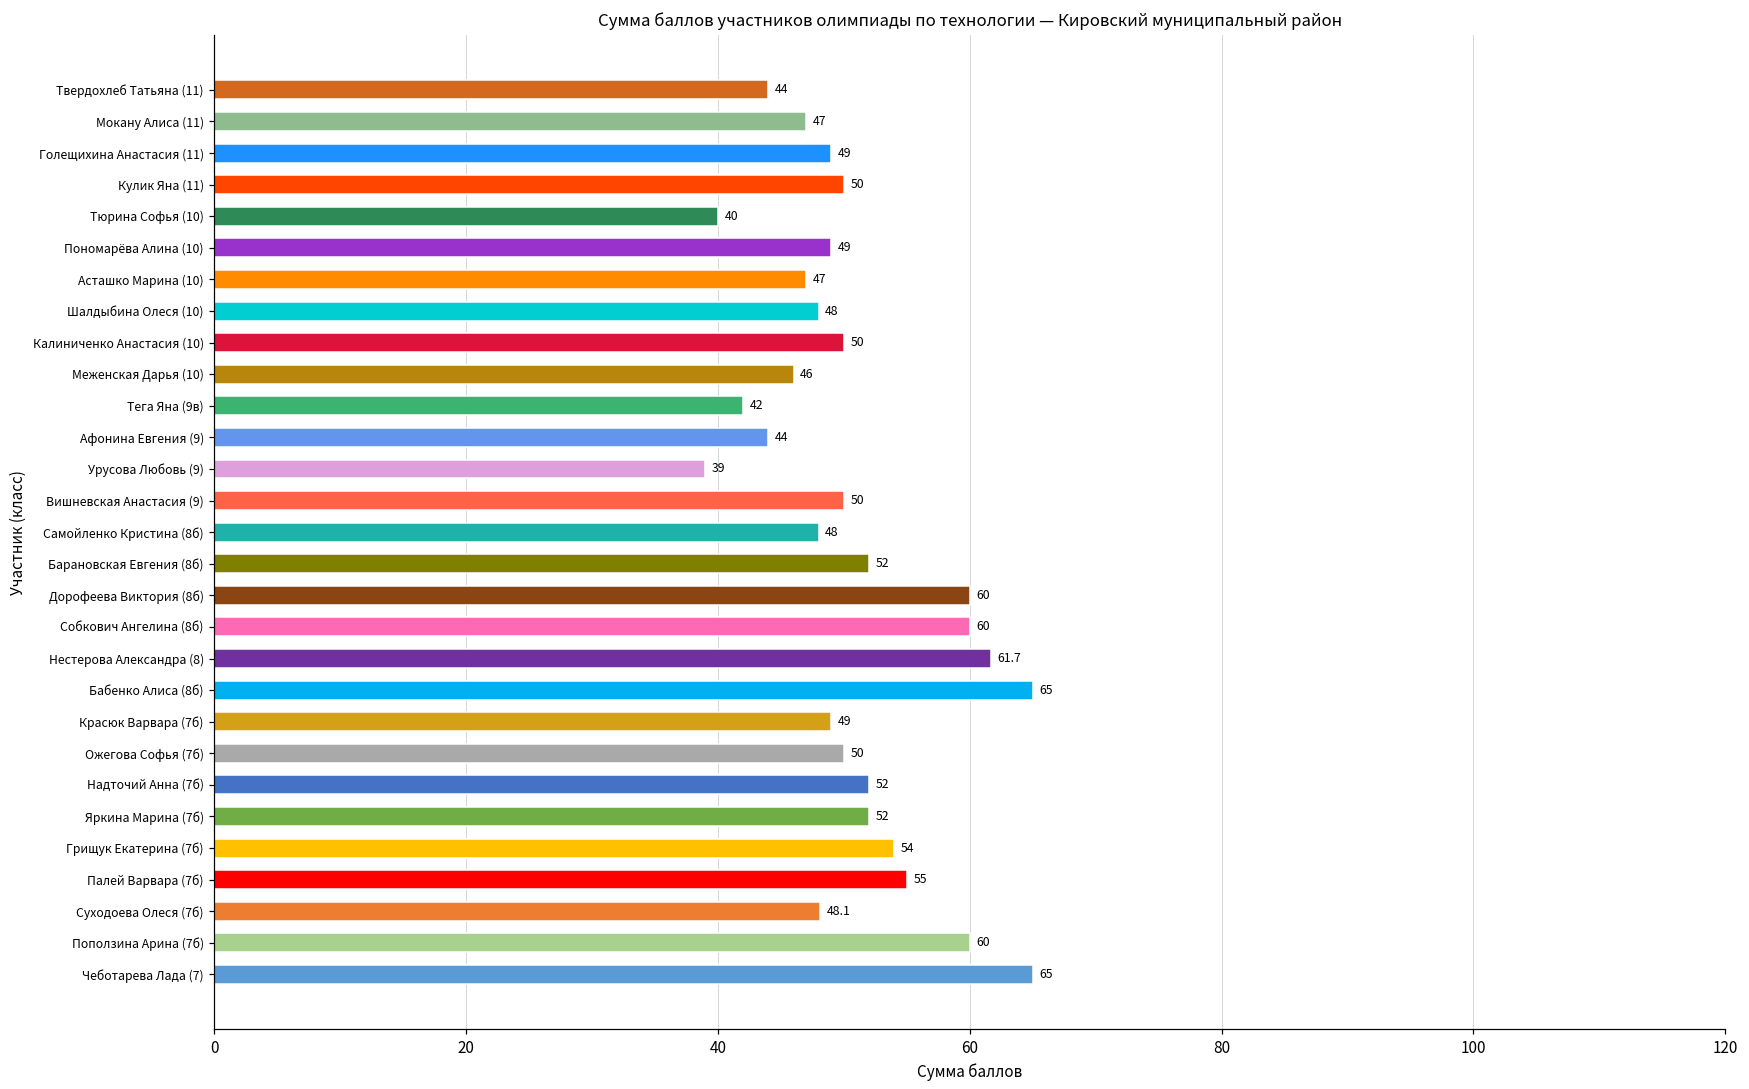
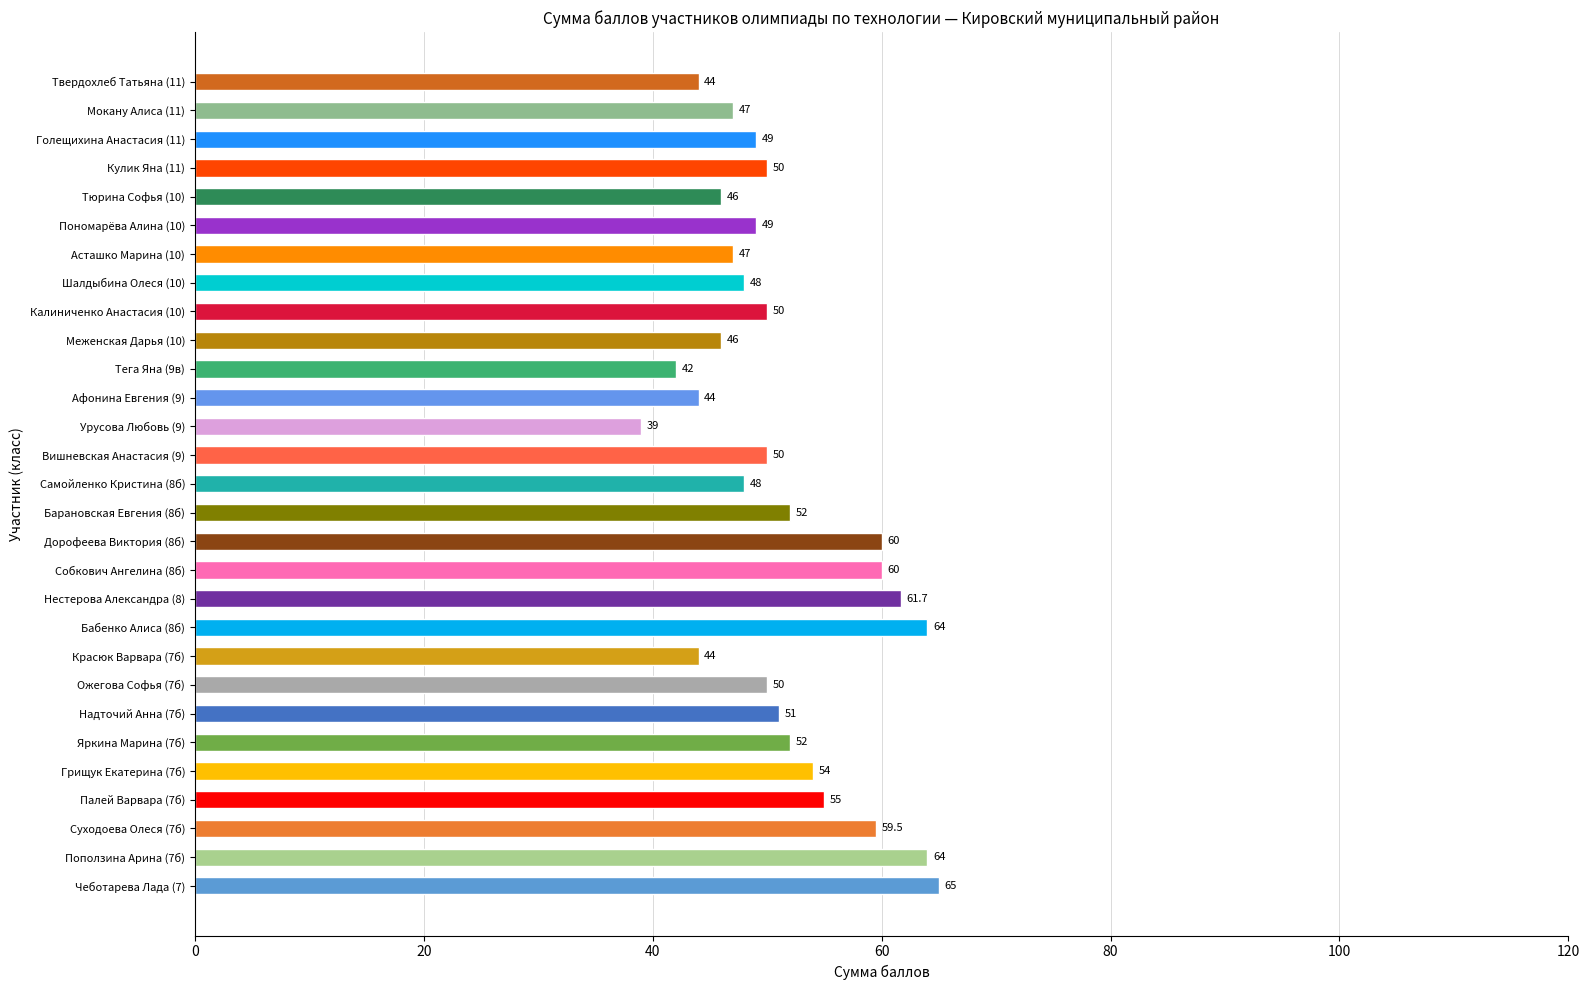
  {
    "Твердохлеб Татьяна (11)": 44,
    "Мокану Алиса (11)": 47,
    "Голещихина Анастасия (11)": 49,
    "Кулик Яна (11)": 50,
-   "Тюрина Софья (10)": 40,
+   "Тюрина Софья (10)": 46,
    "Пономарёва Алина (10)": 49,
    "Асташко Марина (10)": 47,
    "Шалдыбина Олеся (10)": 48,
    "Калиниченко Анастасия (10)": 50,
    "Меженская Дарья (10)": 46,
    "Тега Яна (9в)": 42,
    "Афонина Евгения (9)": 44,
    "Урусова Любовь (9)": 39,
    "Вишневская Анастасия (9)": 50,
    "Самойленко Кристина (8б)": 48,
    "Барановская Евгения (8б)": 52,
    "Дорофеева Виктория (8б)": 60,
    "Собкович Ангелина (8б)": 60,
    "Нестерова Александра (8)": 61.7,
-   "Бабенко Алиса (8б)": 65,
-   "Красюк Варвара (7б)": 49,
+   "Бабенко Алиса (8б)": 64,
+   "Красюк Варвара (7б)": 44,
    "Ожегова Софья (7б)": 50,
-   "Надточий Анна (7б)": 52,
+   "Надточий Анна (7б)": 51,
    "Яркина Марина (7б)": 52,
    "Грищук Екатерина (7б)": 54,
    "Палей Варвара (7б)": 55,
-   "Суходоева Олеся (7б)": 48.1,
-   "Поползина Арина (7б)": 60,
+   "Суходоева Олеся (7б)": 59.5,
+   "Поползина Арина (7б)": 64,
    "Чеботарева Лада (7)": 65
  }
